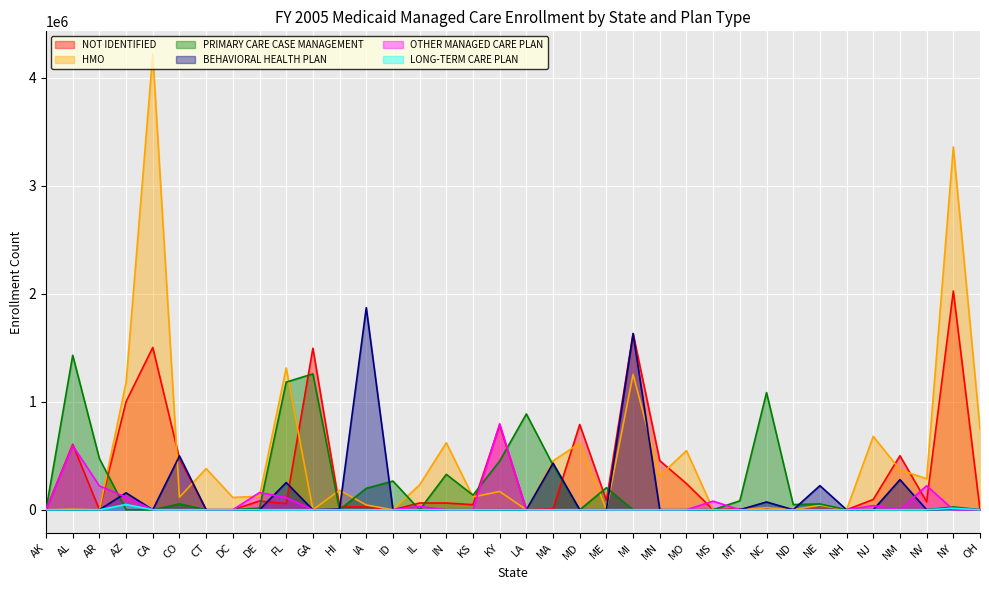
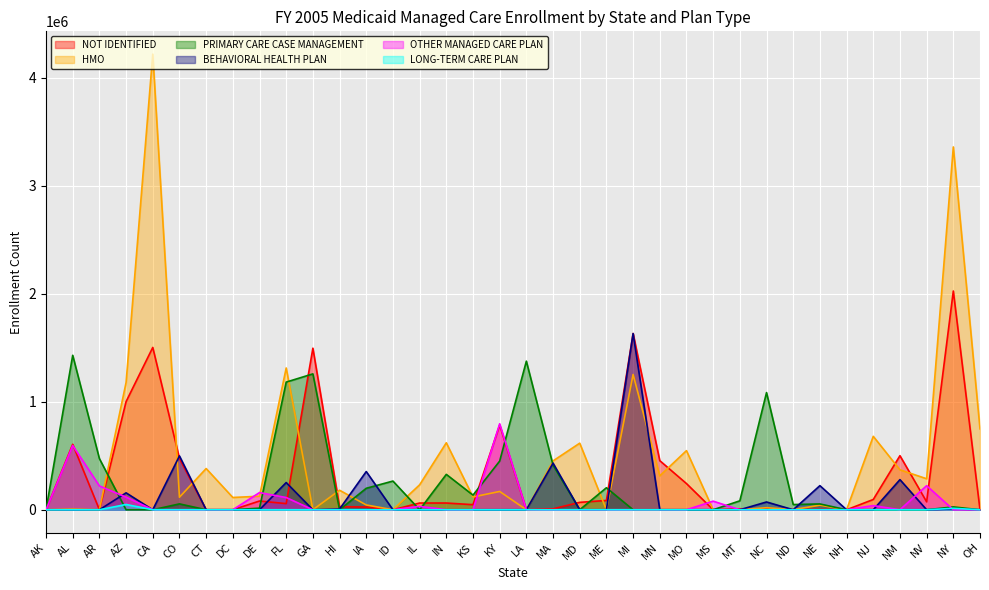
  {
    "NOT IDENTIFIED": {
      "AZ": 1000000,
      "CA": 1500000,
      "CO": 470000,
      "DE": 80000,
      "FL": 60000,
      "GA": 1500000,
      "IL": 60000,
      "IN": 60000,
      "KS": 50000,
-     "MD": 790000,
+     "MD": 70000,
      "ME": 90000,
      "MN": 450000,
      "MO": 240000,
      "NJ": 100000,
      "NM": 500000,
      "NV": 70000,
      "NY": 2020000
    },
    "HMO": {
      "AZ": 1180000,
      "CO": 120000,
      "CT": 380000,
      "DC": 110000,
      "DE": 130000,
      "FL": 1310000,
      "HI": 180000,
      "IL": 230000,
      "IN": 620000,
      "KY": 170000,
      "MD": 620000,
      "MI": 1250000,
      "MN": 310000,
      "MO": 550000,
      "NJ": 680000,
      "NM": 370000,
      "NV": 290000,
      "NY": 3360000,
      "OH": 750000
    },
    "PRIMARY CARE CASE MANAGEMENT": {
      "AL": 1430000,
      "AR": 470000,
      "AZ": 0,
      "CO": 50000,
      "FL": 1180000,
      "GA": 1260000,
      "IA": 200000,
      "ID": 270000,
      "IN": 330000,
      "KY": 450000,
-     "LA": 890000,
+     "LA": 1380000,
      "ME": 200000,
      "MT": 80000,
      "NC": 1080000,
      "ND": 50000
    },
    "BEHAVIORAL HEALTH PLAN": {
      "AZ": 160000,
      "CO": 500000,
      "FL": 250000,
-     "IA": 1870000,
+     "IA": 350000,
      "NC": 70000,
      "NE": 220000,
      "NM": 280000
    },
    "OTHER MANAGED CARE PLAN": {
      "AR": 220000,
      "AZ": 120000,
      "DE": 160000,
      "FL": 110000,
      "IL": 30000,
      "MS": 80000,
      "NJ": 40000,
      "NV": 220000
    },
    "LONG-TERM CARE PLAN": {
      "AZ": 50000,
      "FL": 0
    }
  }
